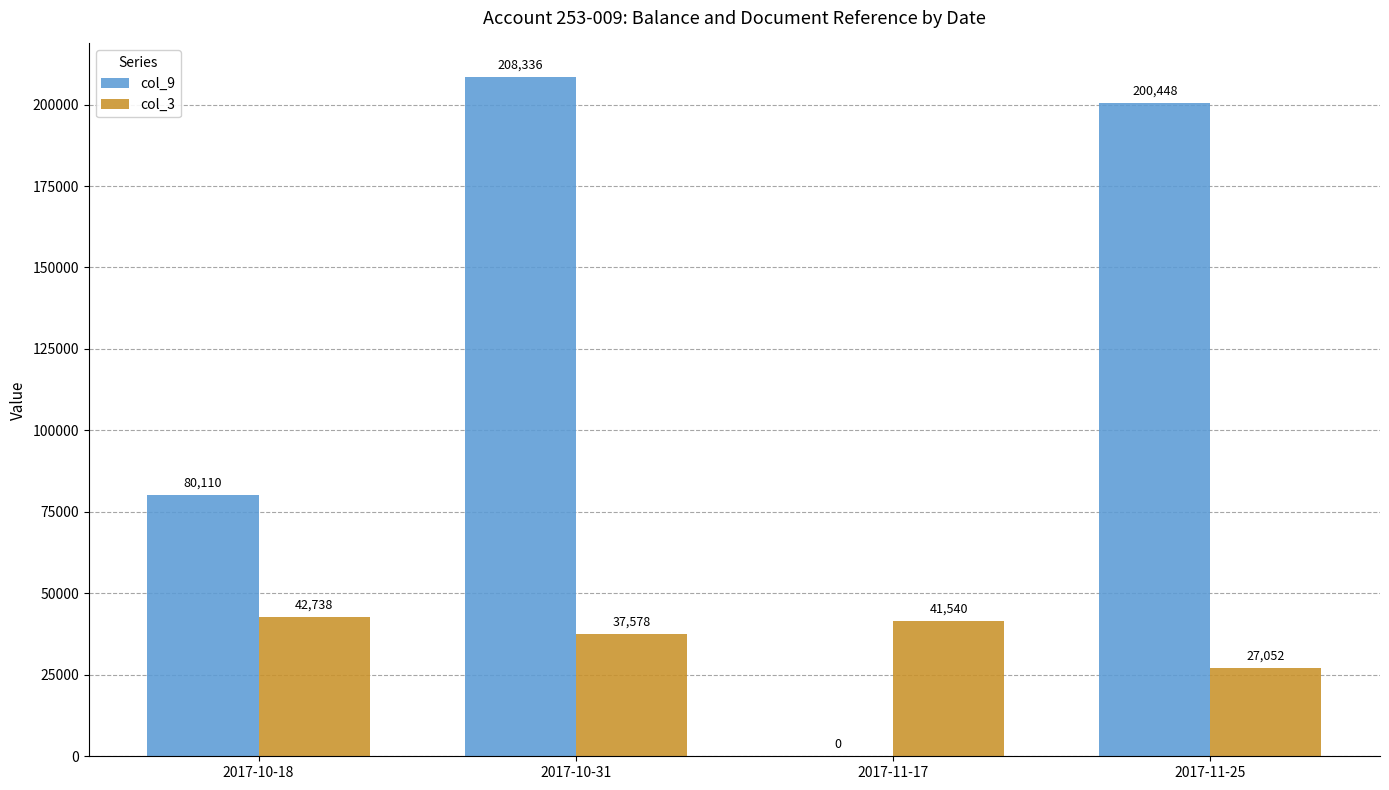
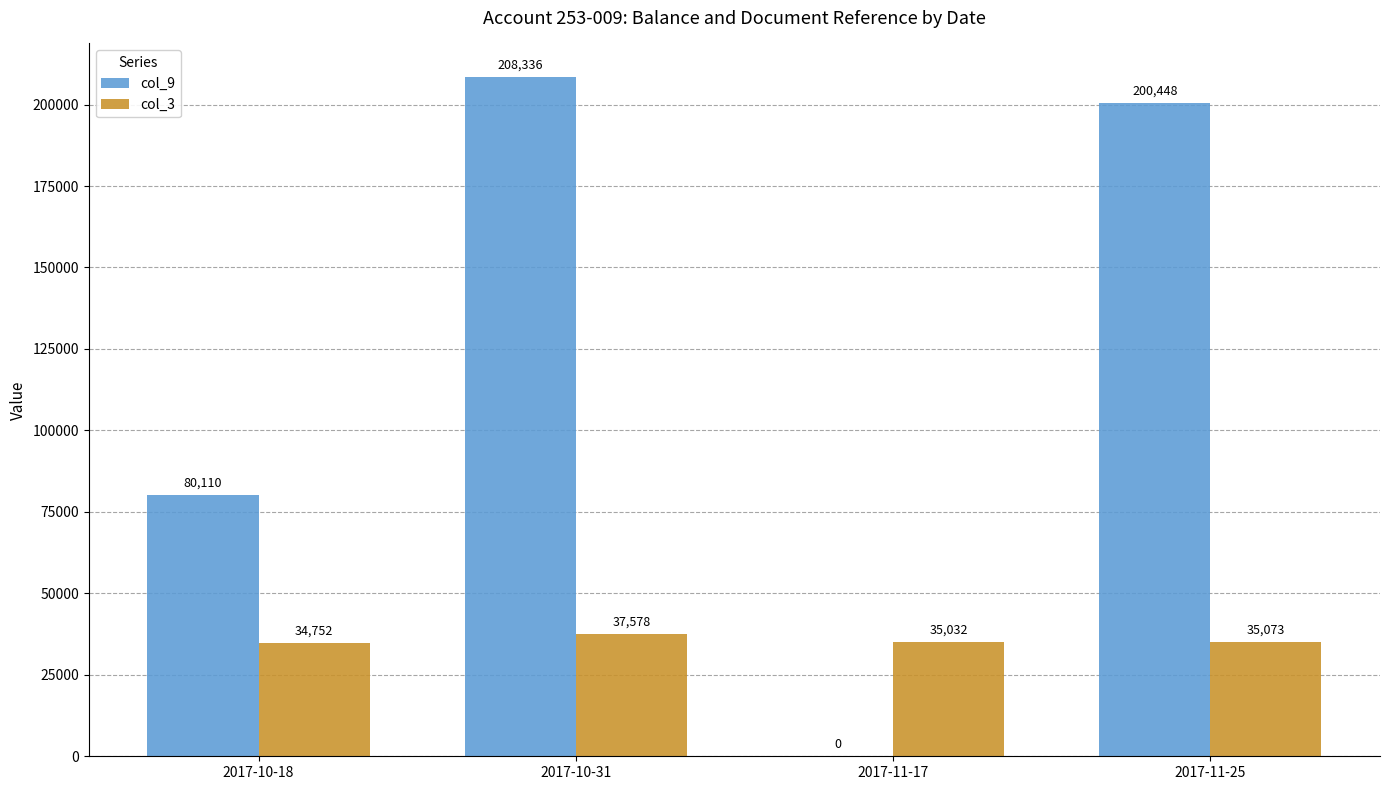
  {
    "col_9": {
      "2017-10-18": "80,110",
      "2017-10-31": "208,336",
      "2017-11-17": "0",
      "2017-11-25": "200,448"
    },
    "col_3": {
-     "2017-10-18": "42,738",
+     "2017-10-18": "34,752",
      "2017-10-31": "37,578",
-     "2017-11-17": "41,540",
-     "2017-11-25": "27,052"
+     "2017-11-17": "35,032",
+     "2017-11-25": "35,073"
    }
  }
